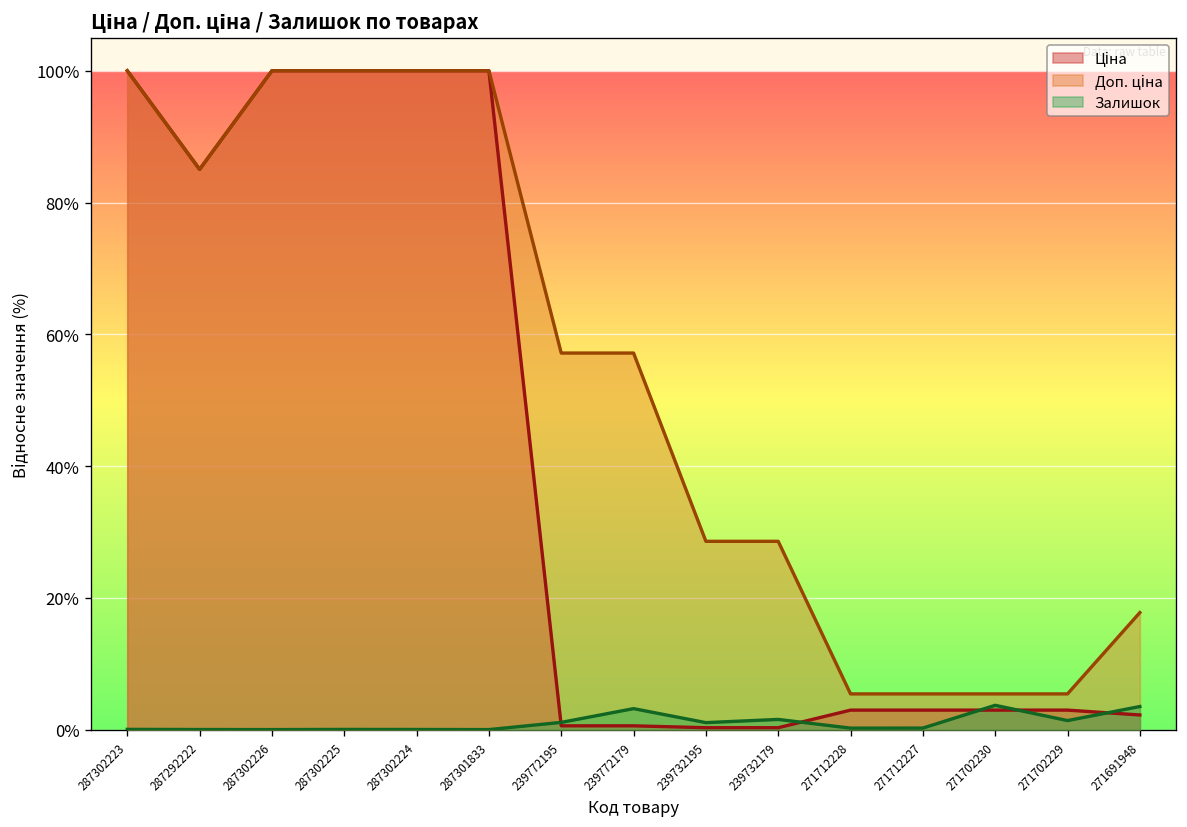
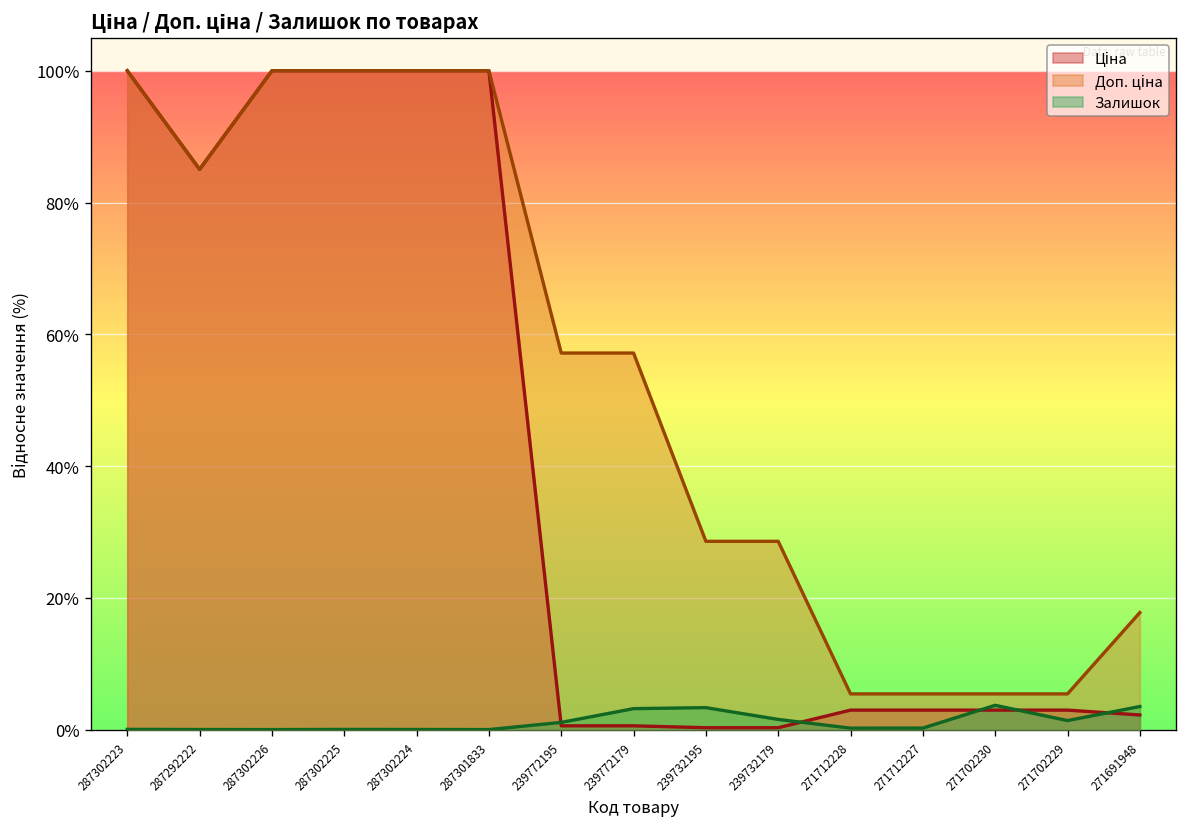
  {
    "Залишок": {
      "287302223": "0%",
      "287292222": "0%",
      "287302226": "0%",
      "287302225": "0%",
      "287302224": "0%",
      "287301833": "0%",
      "239772195": "1%",
      "239772179": "3%",
-     "239732195": "1%",
+     "239732195": "3%",
      "239732179": "2%",
      "271712228": "0%",
      "271712227": "0%",
      "271702230": "4%",
      "271702229": "1%",
      "271691948": "4%"
    }
  }
